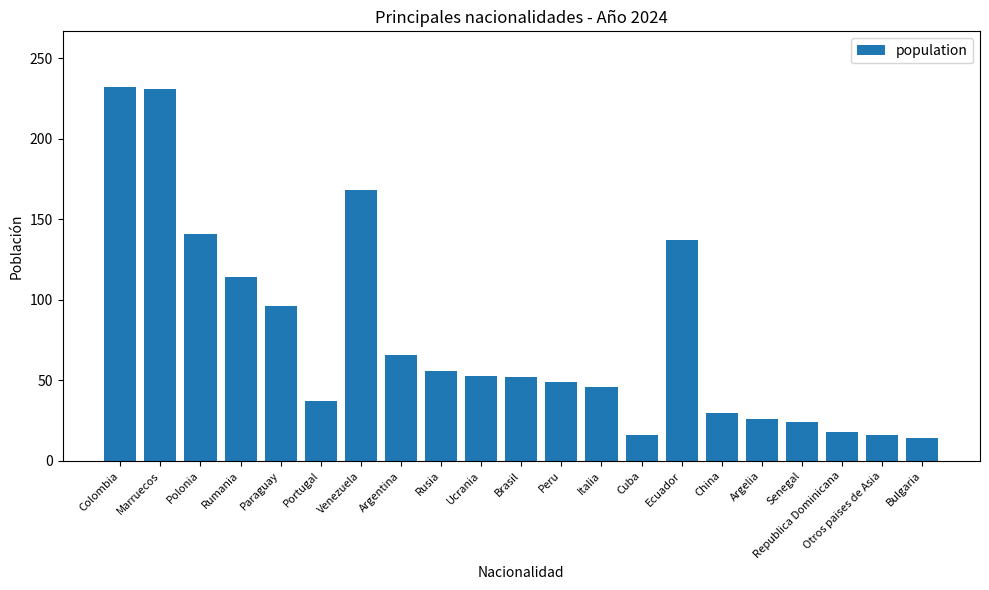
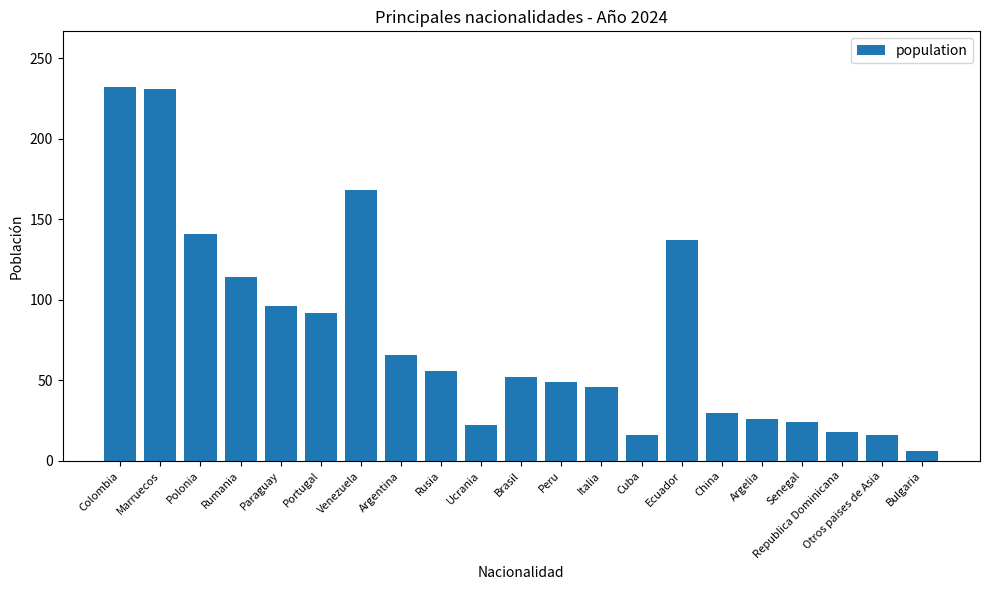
  {
    "Colombia": 232,
    "Marruecos": 231,
    "Polonia": 141,
    "Rumania": 114,
    "Paraguay": 96,
-   "Portugal": 37,
+   "Portugal": 92,
    "Venezuela": 168,
    "Argentina": 66,
    "Rusia": 56,
-   "Ucrania": 53,
+   "Ucrania": 22,
    "Brasil": 52,
    "Peru": 49,
    "Italia": 46,
    "Cuba": 16,
    "Ecuador": 137,
    "China": 30,
    "Argelia": 26,
    "Senegal": 24,
    "Republica Dominicana": 18,
    "Otros paises de Asia": 16,
-   "Bulgaria": 14
+   "Bulgaria": 6
  }
